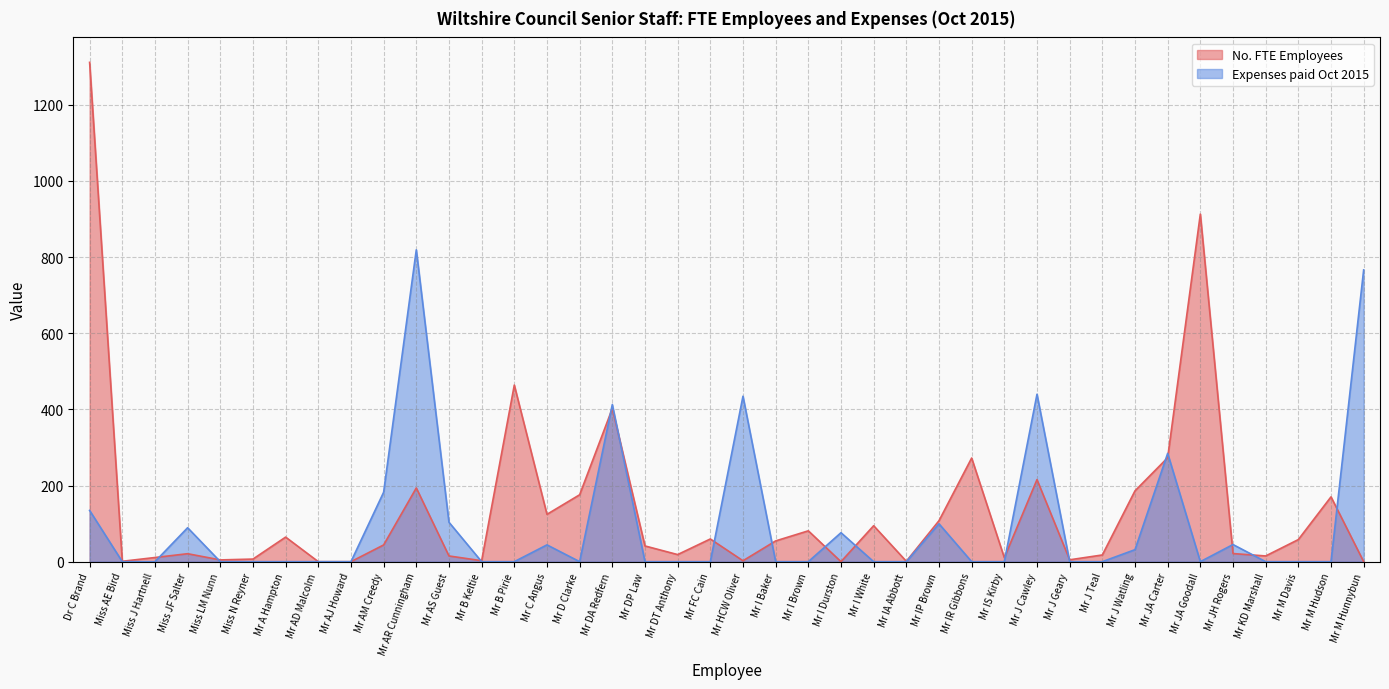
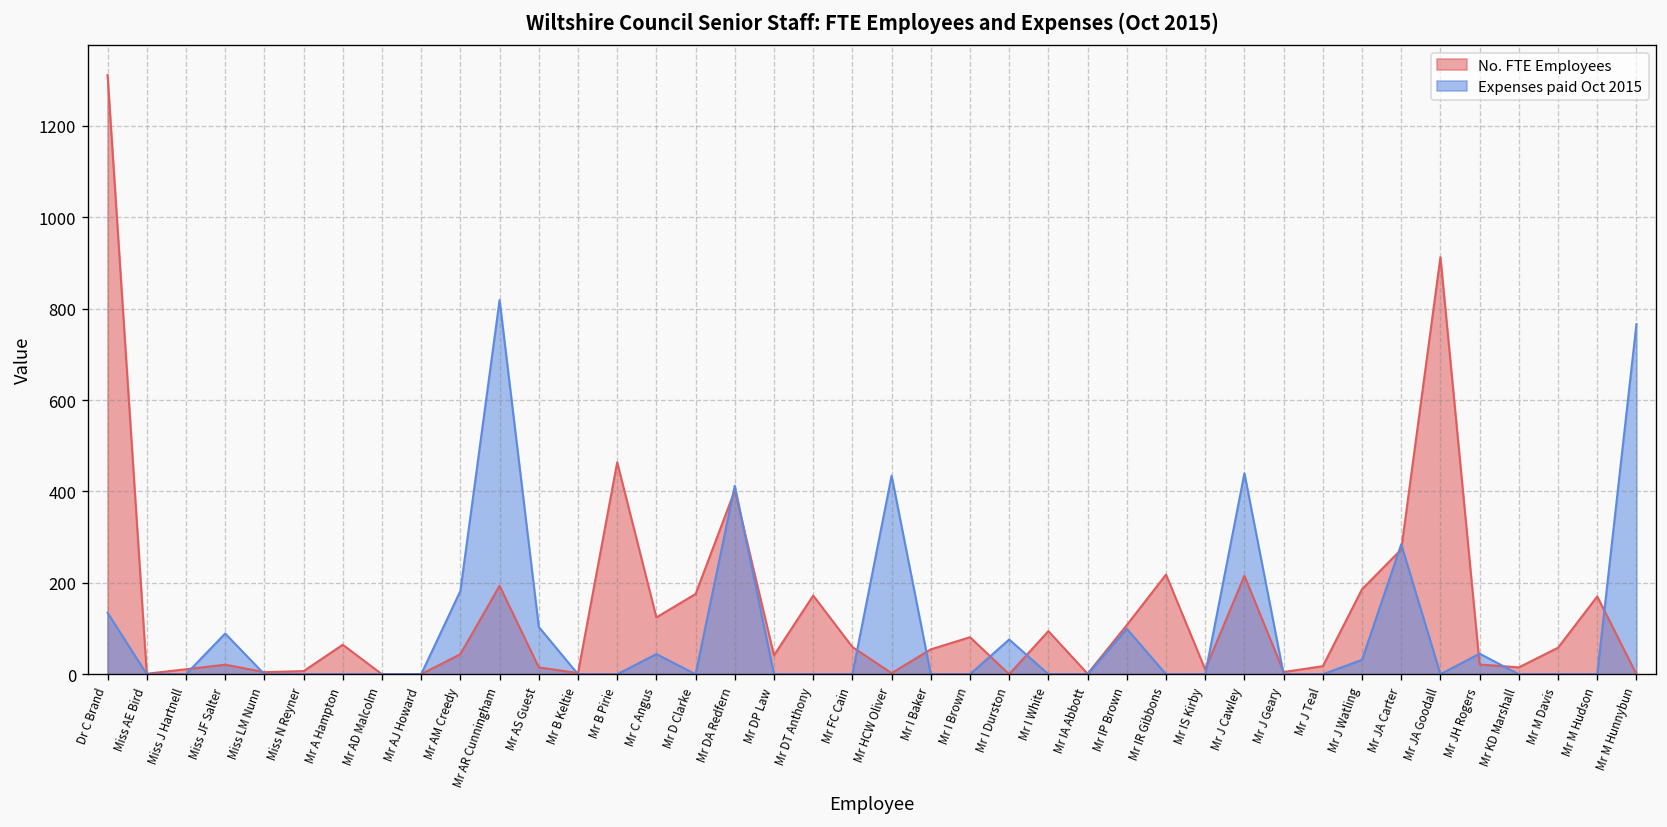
  {
    "No. FTE Employees": {
      "Dr C Brand": 1310,
      "Miss J Hartnell": 10,
      "Miss JF Salter": 20,
      "Miss N Reyner": 10,
      "Mr A Hampton": 60,
      "Mr AM Creedy": 40,
      "Mr AR Cunningham": 190,
      "Mr AS Guest": 20,
      "Mr B Pirie": 460,
      "Mr C Angus": 120,
      "Mr D Clarke": 180,
      "Mr DA Redfern": 400,
      "Mr DP Law": 40,
-     "Mr DT Anthony": 20,
+     "Mr DT Anthony": 170,
      "Mr FC Cain": 60,
      "Mr HCW Oliver": 0,
      "Mr I Baker": 50,
      "Mr I Brown": 80,
      "Mr I Durston": 0,
      "Mr I White": 90,
      "Mr IP Brown": 110,
-     "Mr IR Gibbons": 270,
+     "Mr IR Gibbons": 220,
      "Mr IS Kirby": 10,
      "Mr J Cawley": 220,
      "Mr J Teal": 20,
      "Mr J Watling": 190,
      "Mr JA Carter": 270,
      "Mr JA Goodall": 910,
      "Mr JH Rogers": 20,
      "Mr KD Marshall": 20,
      "Mr M Davis": 60,
      "Mr M Hudson": 170,
      "Mr M Hunnybun": 0
    },
    "Expenses paid Oct 2015": {
      "Dr C Brand": 130,
      "Miss J Hartnell": 0,
      "Miss JF Salter": 90,
      "Miss N Reyner": 0,
      "Mr A Hampton": 0,
      "Mr AM Creedy": 180,
      "Mr AR Cunningham": 820,
      "Mr AS Guest": 100,
      "Mr B Pirie": 0,
      "Mr C Angus": 40,
      "Mr D Clarke": 0,
      "Mr DA Redfern": 410,
      "Mr DP Law": 0,
      "Mr DT Anthony": 0,
      "Mr FC Cain": 0,
      "Mr HCW Oliver": 430,
      "Mr I Baker": 0,
      "Mr I Brown": 0,
      "Mr I Durston": 80,
      "Mr I White": 0,
      "Mr IP Brown": 100,
      "Mr IR Gibbons": 0,
      "Mr IS Kirby": 0,
      "Mr J Cawley": 440,
      "Mr J Teal": 0,
      "Mr J Watling": 30,
      "Mr JA Carter": 280,
      "Mr JA Goodall": 0,
      "Mr JH Rogers": 40,
      "Mr KD Marshall": 0,
      "Mr M Davis": 0,
      "Mr M Hudson": 0,
      "Mr M Hunnybun": 770
    }
  }
